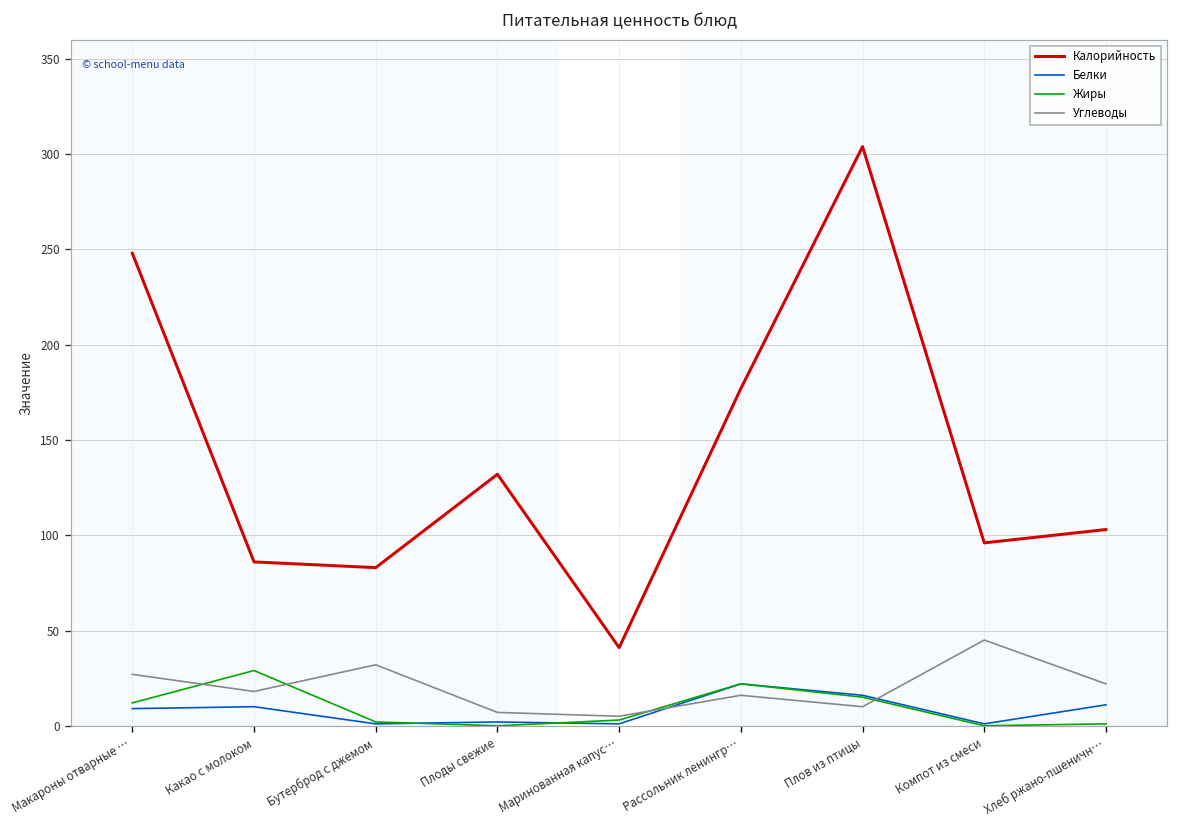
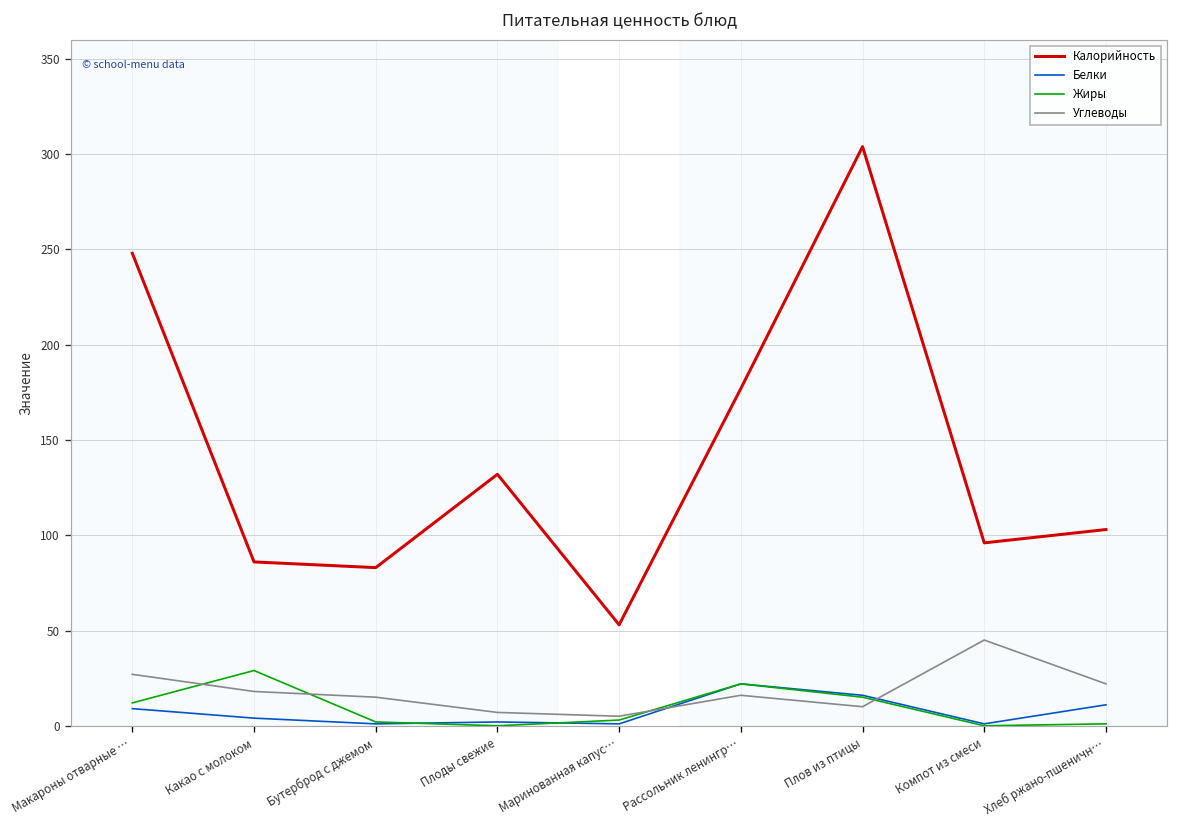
  {
    "Калорийность": {
      "Макароны отварные …": 248,
      "Какао с молоком": 86,
      "Бутерброд с джемом": 83,
      "Плоды свежие": 132,
-     "Маринованная капус…": 41,
+     "Маринованная капус…": 53,
      "Рассольник ленингр…": 177,
      "Плов из птицы": 304,
      "Компот из смеси": 96,
      "Хлеб ржано-пшеничн…": 103
    },
    "Белки": {
      "Макароны отварные …": 9,
-     "Какао с молоком": 10,
+     "Какао с молоком": 4,
      "Плоды свежие": 2,
      "Маринованная капус…": 1,
      "Хлеб ржано-пшеничн…": 11
    },
    "Жиры": {
      "Макароны отварные …": 12,
      "Какао с молоком": 29,
      "Плоды свежие": 0,
      "Маринованная капус…": 3,
      "Хлеб ржано-пшеничн…": 1
    },
    "Углеводы": {
      "Макароны отварные …": 27,
      "Какао с молоком": 18,
-     "Бутерброд с джемом": 32,
+     "Бутерброд с джемом": 15,
      "Плоды свежие": 7,
      "Маринованная капус…": 5,
      "Рассольник ленингр…": 16,
      "Плов из птицы": 10,
      "Компот из смеси": 45,
      "Хлеб ржано-пшеничн…": 22
    }
  }
